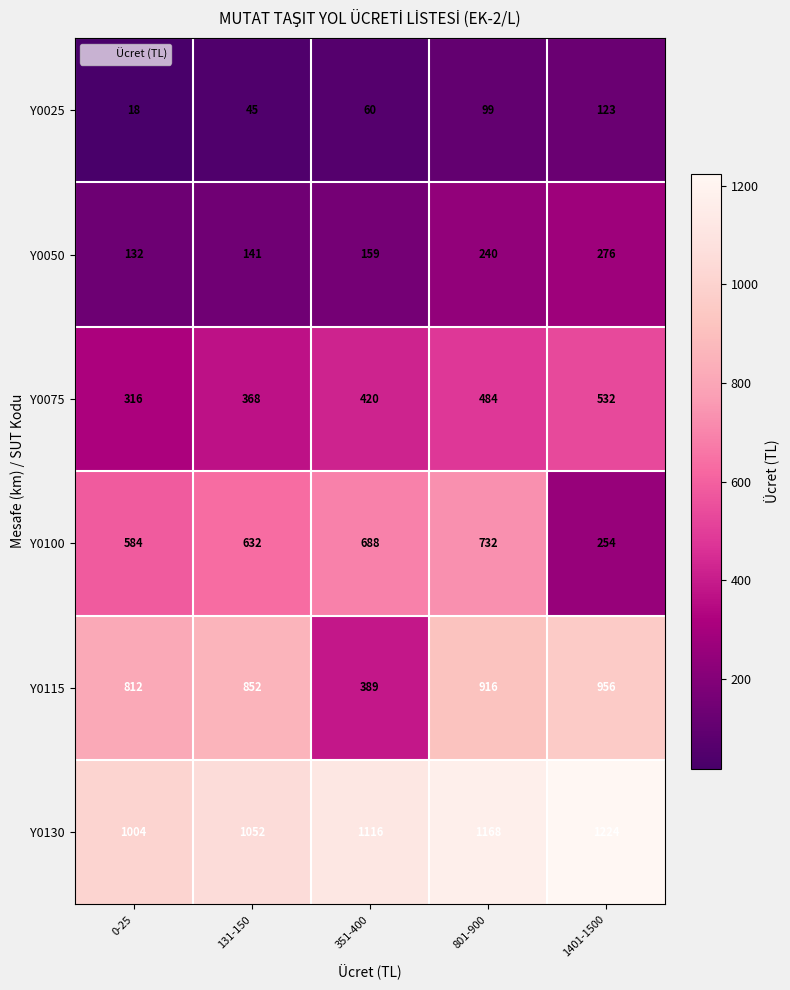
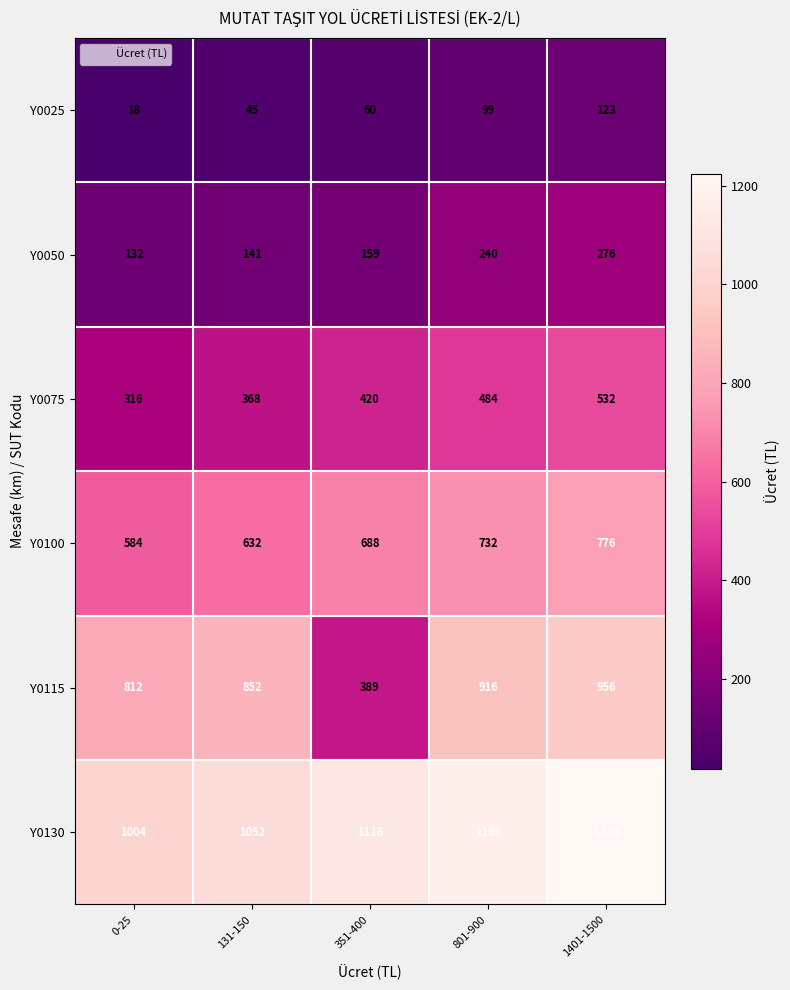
  {
    "Y0025": {
      "0-25": 18,
      "131-150": 45,
      "351-400": 60,
      "801-900": 99,
      "1401-1500": 123
    },
    "Y0050": {
      "0-25": 132,
      "131-150": 141,
      "351-400": 159,
      "801-900": 240,
      "1401-1500": 276
    },
    "Y0075": {
      "0-25": 316,
      "131-150": 368,
      "351-400": 420,
      "801-900": 484,
      "1401-1500": 532
    },
    "Y0100": {
      "0-25": 584,
      "131-150": 632,
      "351-400": 688,
      "801-900": 732,
-     "1401-1500": 254
+     "1401-1500": 776
    },
    "Y0115": {
      "0-25": 812,
      "131-150": 852,
      "351-400": 389,
      "801-900": 916,
      "1401-1500": 956
    }
  }
